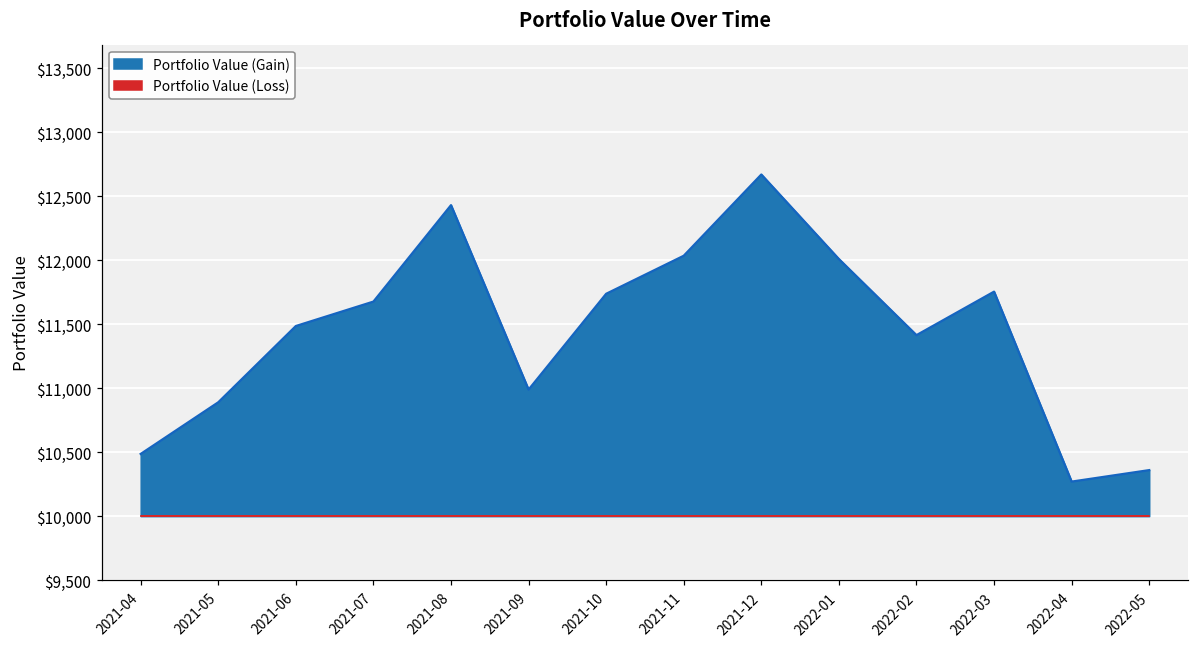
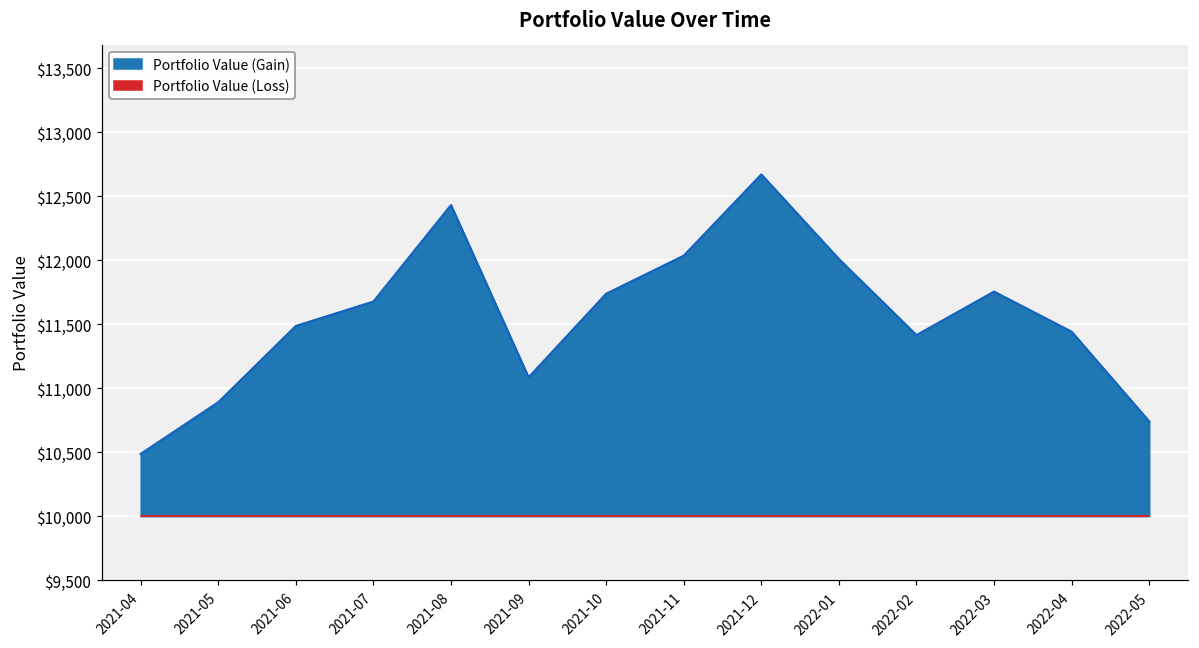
  {
    "Portfolio Value (Gain)": {
      "2021-04": "$10,490",
      "2021-05": "$10,890",
      "2021-06": "$11,490",
      "2021-07": "$11,680",
      "2021-08": "$12,430",
-     "2021-09": "$10,990",
+     "2021-09": "$11,080",
      "2021-10": "$11,740",
      "2021-11": "$12,030",
      "2021-12": "$12,670",
      "2022-01": "$12,010",
      "2022-02": "$11,410",
      "2022-03": "$11,750",
-     "2022-04": "$10,270",
-     "2022-05": "$10,360"
+     "2022-04": "$11,440",
+     "2022-05": "$10,740"
    },
    "Portfolio Value (Loss)": {
      "2021-04": "$0",
      "2021-05": "$0",
      "2021-06": "$0",
      "2021-07": "$0",
      "2021-08": "$0",
      "2021-09": "$0",
      "2021-10": "$0",
      "2021-11": "$0",
      "2021-12": "$0",
      "2022-01": "$0",
      "2022-02": "$0",
      "2022-03": "$0",
      "2022-04": "$0",
      "2022-05": "$0"
    }
  }
